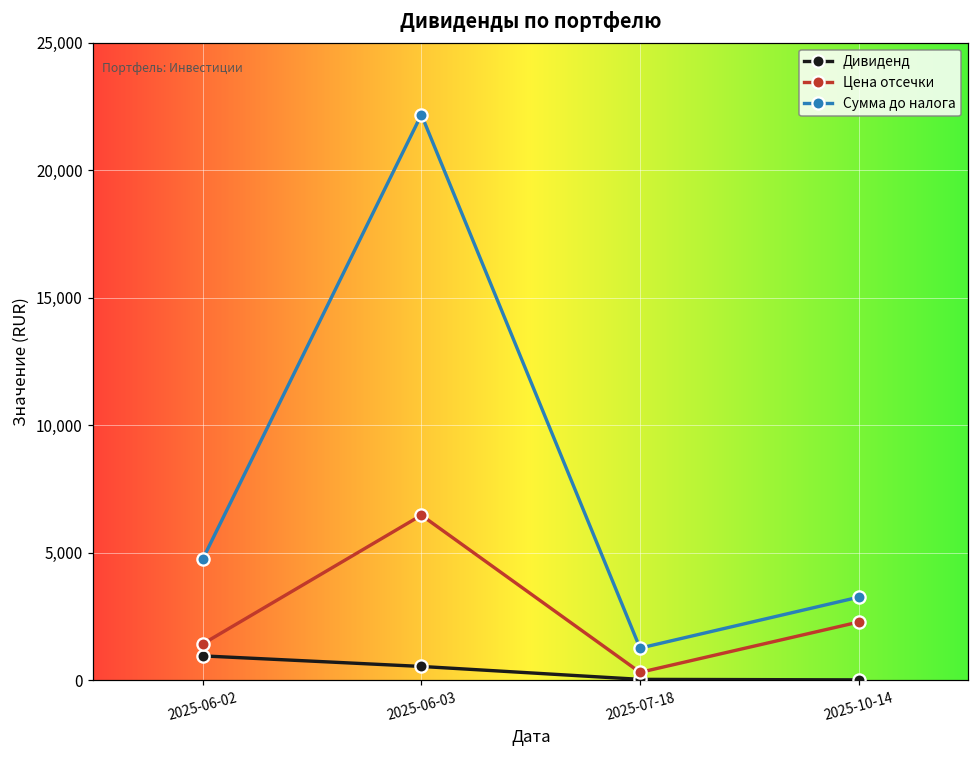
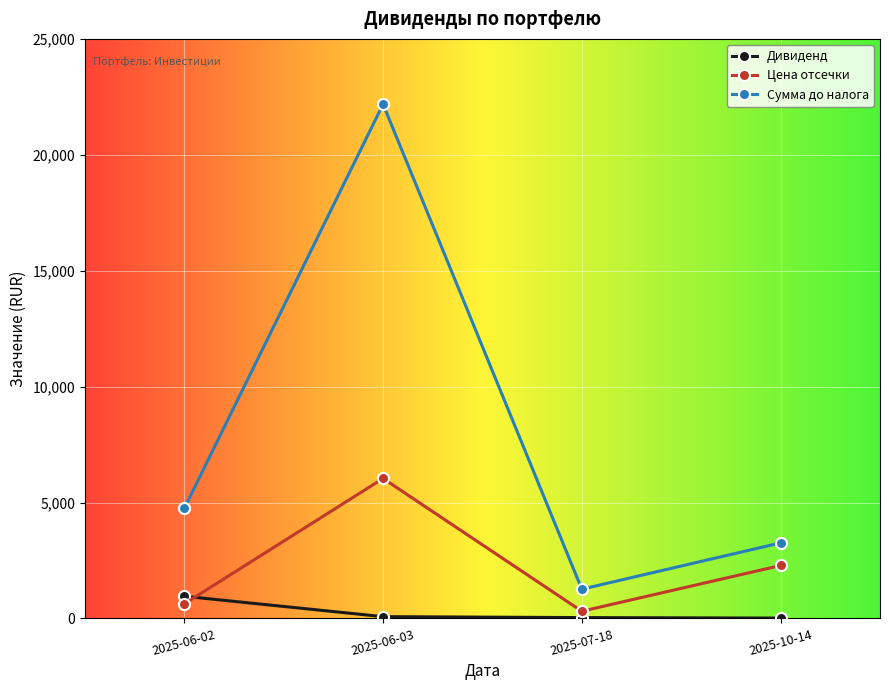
  {
    "Дивиденд": {
      "2025-06-02": "1,000",
-     "2025-06-03": "500",
+     "2025-06-03": "100",
      "2025-07-18": "0",
      "2025-10-14": "0"
    },
    "Цена отсечки": {
-     "2025-06-02": "1,400",
-     "2025-06-03": "6,500",
+     "2025-06-02": "600",
+     "2025-06-03": "6,000",
      "2025-07-18": "300",
      "2025-10-14": "2,300"
    },
    "Сумма до налога": {
      "2025-06-02": "4,800",
      "2025-06-03": "22,200",
      "2025-07-18": "1,300",
      "2025-10-14": "3,300"
    }
  }
